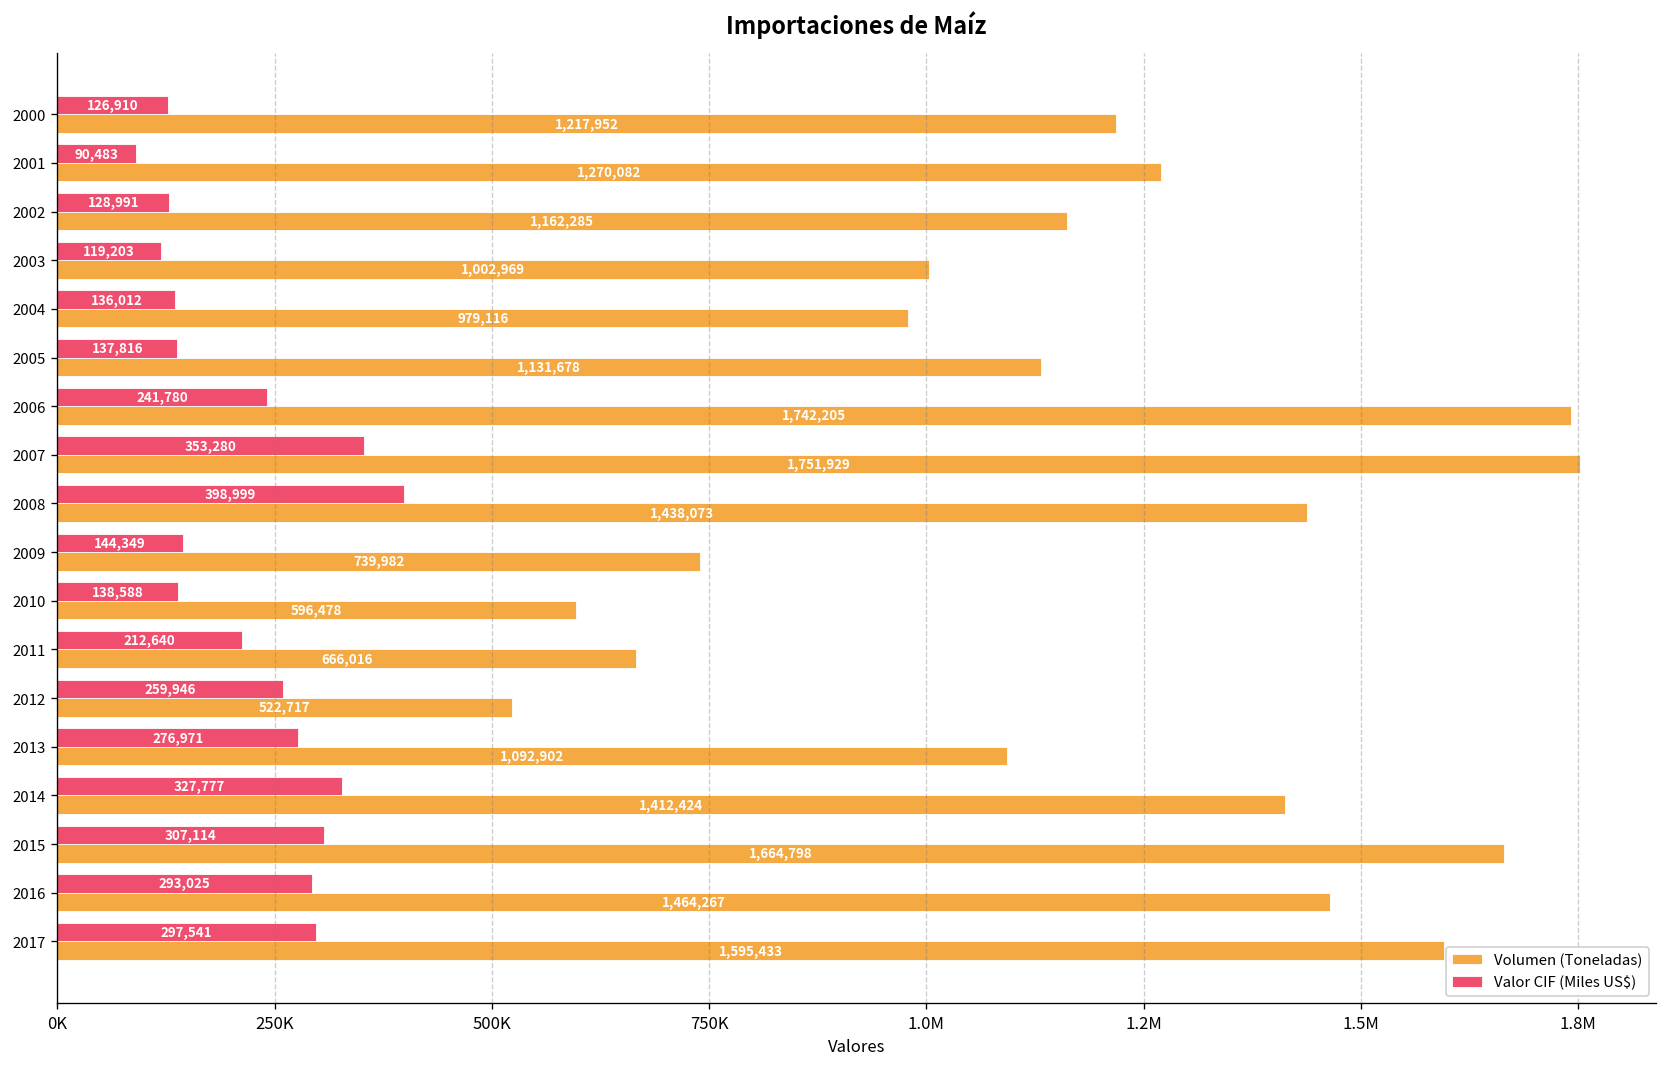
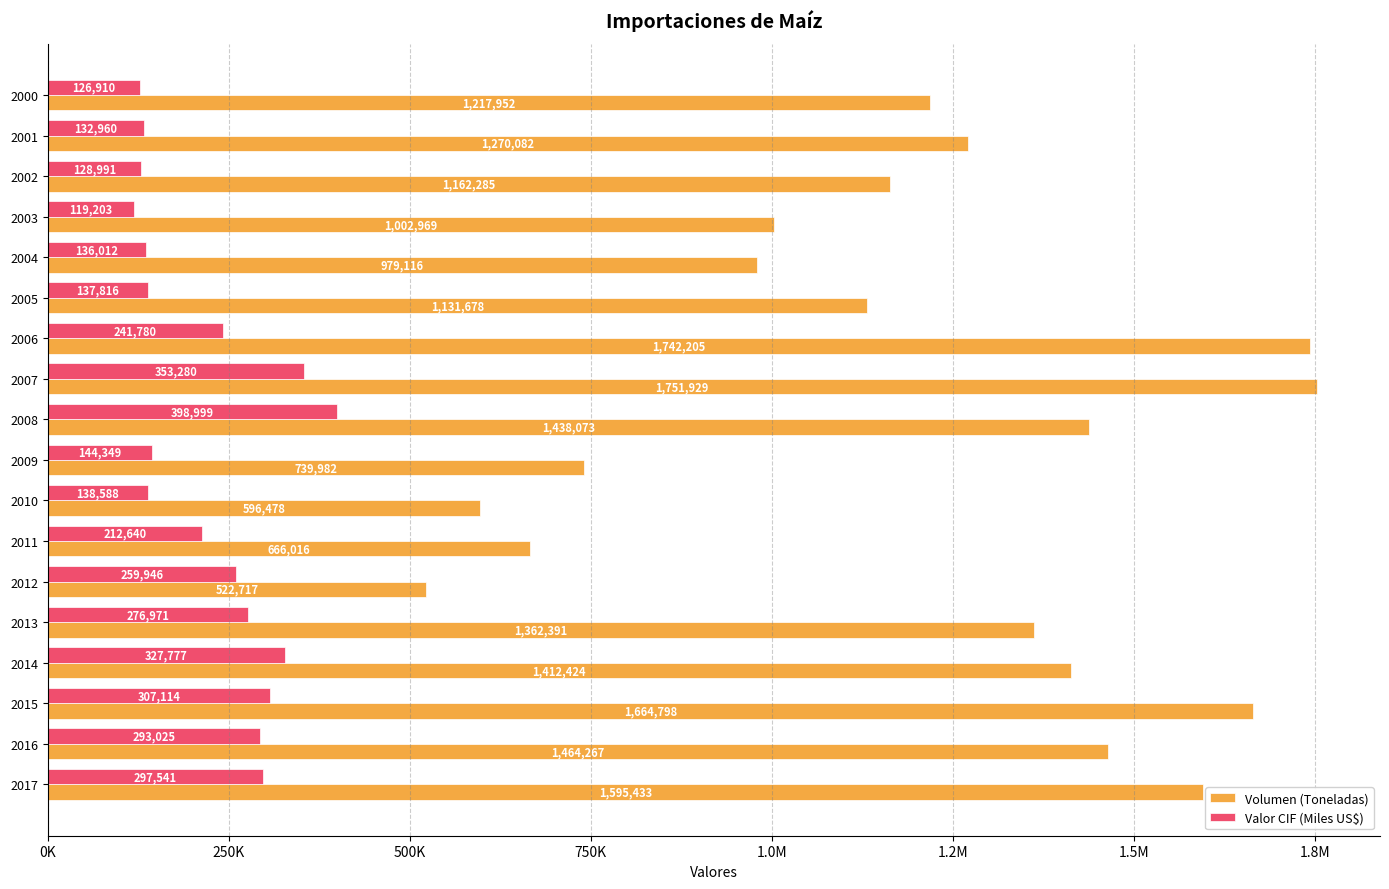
  {
    "Volumen (Toneladas)": {
      "2000": "1,217,952",
      "2001": "1,270,082",
      "2002": "1,162,285",
      "2003": "1,002,969",
      "2004": "979,116",
      "2005": "1,131,678",
      "2006": "1,742,205",
      "2007": "1,751,929",
      "2008": "1,438,073",
      "2009": "739,982",
      "2010": "596,478",
      "2011": "666,016",
      "2012": "522,717",
-     "2013": "1,092,902",
+     "2013": "1,362,391",
      "2014": "1,412,424",
      "2015": "1,664,798",
      "2016": "1,464,267",
      "2017": "1,595,433"
    },
    "Valor CIF (Miles US$)": {
      "2000": "126,910",
-     "2001": "90,483",
+     "2001": "132,960",
      "2002": "128,991",
      "2003": "119,203",
      "2004": "136,012",
      "2005": "137,816",
      "2006": "241,780",
      "2007": "353,280",
      "2008": "398,999",
      "2009": "144,349",
      "2010": "138,588",
      "2011": "212,640",
      "2012": "259,946",
      "2013": "276,971",
      "2014": "327,777",
      "2015": "307,114",
      "2016": "293,025",
      "2017": "297,541"
    }
  }
